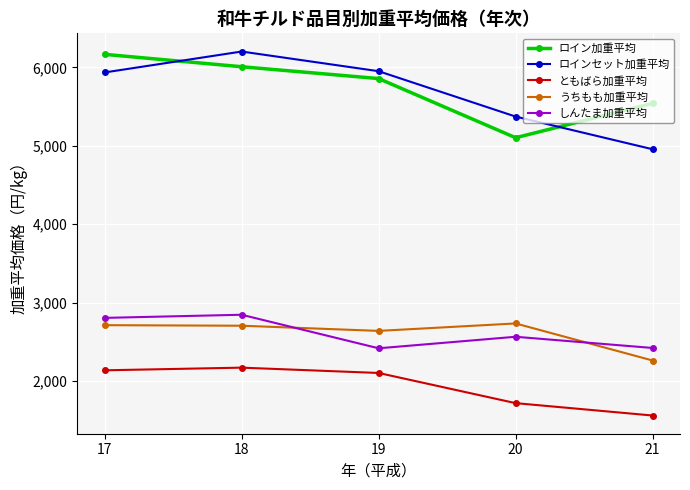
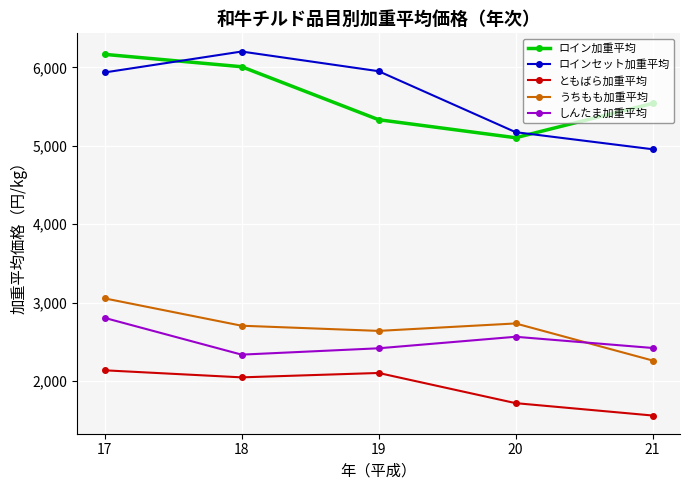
  {
    "ロイン加重平均": {
      "17": "6,200",
      "18": "6,000",
-     "19": "5,900",
+     "19": "5,300",
      "20": "5,100"
    },
    "ロインセット加重平均": {
      "17": "5,900",
      "18": "6,200",
      "19": "6,000",
-     "20": "5,400",
+     "20": "5,200",
      "21": "5,000"
    },
    "ともばら加重平均": {
      "17": "2,100",
-     "18": "2,200",
+     "18": "2,000",
      "19": "2,100",
      "20": "1,700",
      "21": "1,600"
    },
    "うちもも加重平均": {
-     "17": "2,700",
+     "17": "3,100",
      "18": "2,700",
      "19": "2,600",
      "20": "2,700",
      "21": "2,300"
    },
    "しんたま加重平均": {
      "17": "2,800",
-     "18": "2,800",
+     "18": "2,300",
      "19": "2,400",
      "20": "2,600",
      "21": "2,400"
    }
  }
